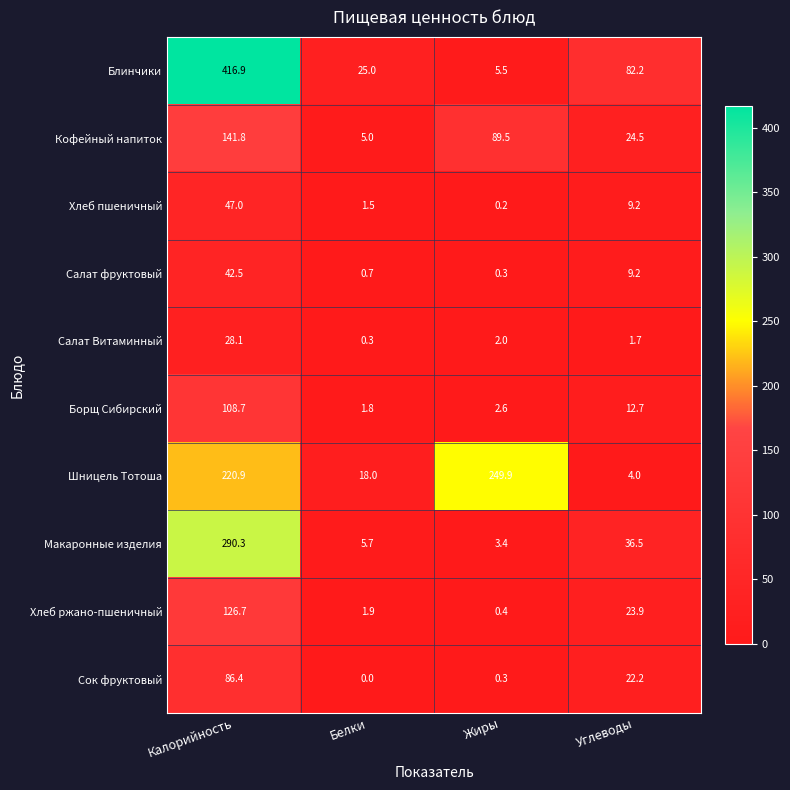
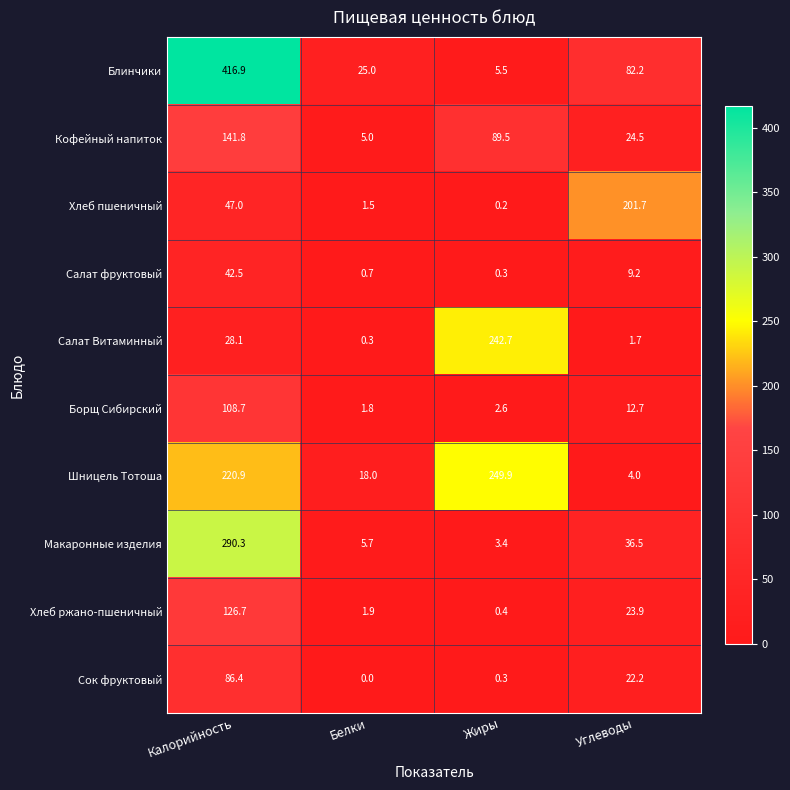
  {
    "Блинчики": {
      "Калорийность": 416.9,
      "Белки": 25.0,
      "Жиры": 5.5,
      "Углеводы": 82.2
    },
    "Кофейный напиток": {
      "Калорийность": 141.8,
      "Белки": 5.0,
      "Жиры": 89.5,
      "Углеводы": 24.5
    },
    "Хлеб пшеничный": {
      "Калорийность": 47.0,
      "Белки": 1.5,
      "Жиры": 0.2,
-     "Углеводы": 9.2
+     "Углеводы": 201.7
    },
    "Салат фруктовый": {
      "Калорийность": 42.5,
      "Белки": 0.7,
      "Жиры": 0.3,
      "Углеводы": 9.2
    },
    "Салат Витаминный": {
      "Калорийность": 28.1,
      "Белки": 0.3,
-     "Жиры": 2.0,
+     "Жиры": 242.7,
      "Углеводы": 1.7
    },
    "Борщ Сибирский": {
      "Калорийность": 108.7,
      "Белки": 1.8,
      "Жиры": 2.6,
      "Углеводы": 12.7
    },
    "Шницель Тотоша": {
      "Калорийность": 220.9,
      "Белки": 18.0,
      "Жиры": 249.9,
      "Углеводы": 4.0
    },
    "Макаронные изделия": {
      "Калорийность": 290.3,
      "Белки": 5.7,
      "Жиры": 3.4,
      "Углеводы": 36.5
    },
    "Хлеб ржано-пшеничный": {
      "Калорийность": 126.7,
      "Белки": 1.9,
      "Жиры": 0.4,
      "Углеводы": 23.9
    },
    "Сок фруктовый": {
      "Калорийность": 86.4,
      "Белки": 0.0,
      "Жиры": 0.3,
      "Углеводы": 22.2
    }
  }
